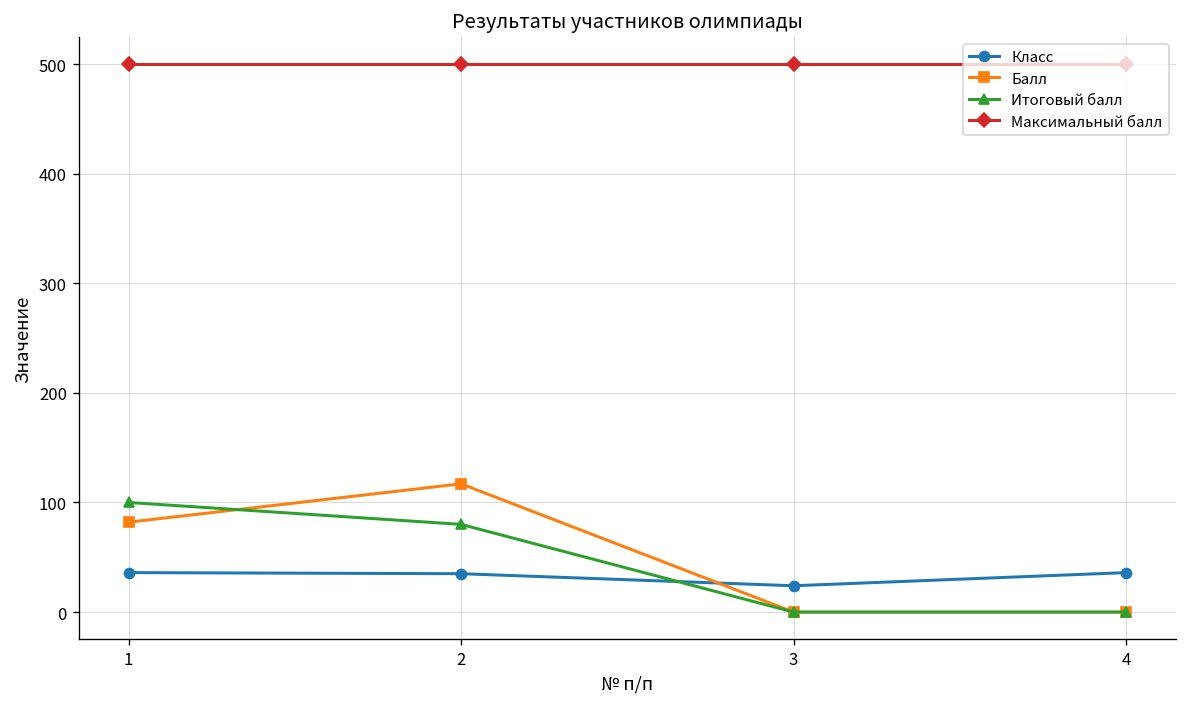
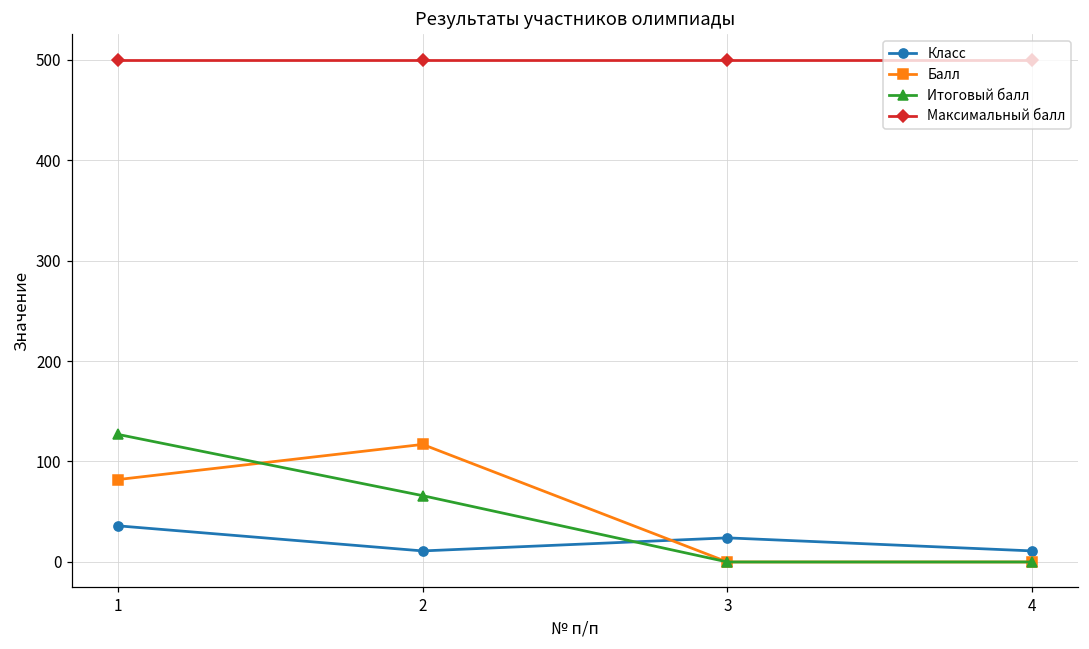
  {
    "Класс": {
      "1": 40,
-     "2": 40,
+     "2": 10,
      "3": 20,
-     "4": 40
+     "4": 10
    },
    "Балл": {
      "1": 80,
      "2": 120
    },
    "Итоговый балл": {
-     "1": 100,
-     "2": 80
+     "1": 130,
+     "2": 70
    },
    "Максимальный балл": {
      "1": 500,
      "2": 500,
      "3": 500
    }
  }
